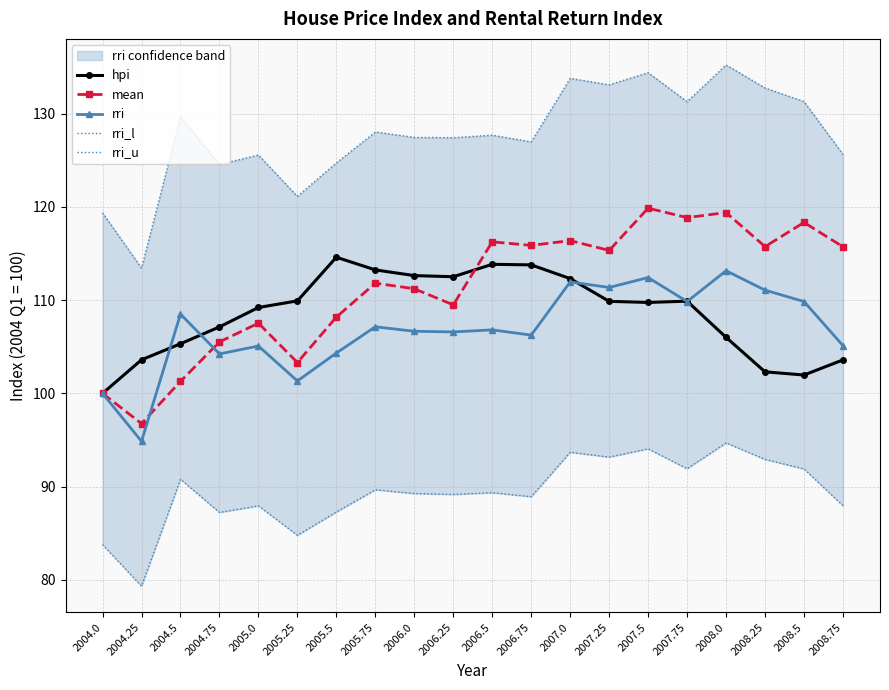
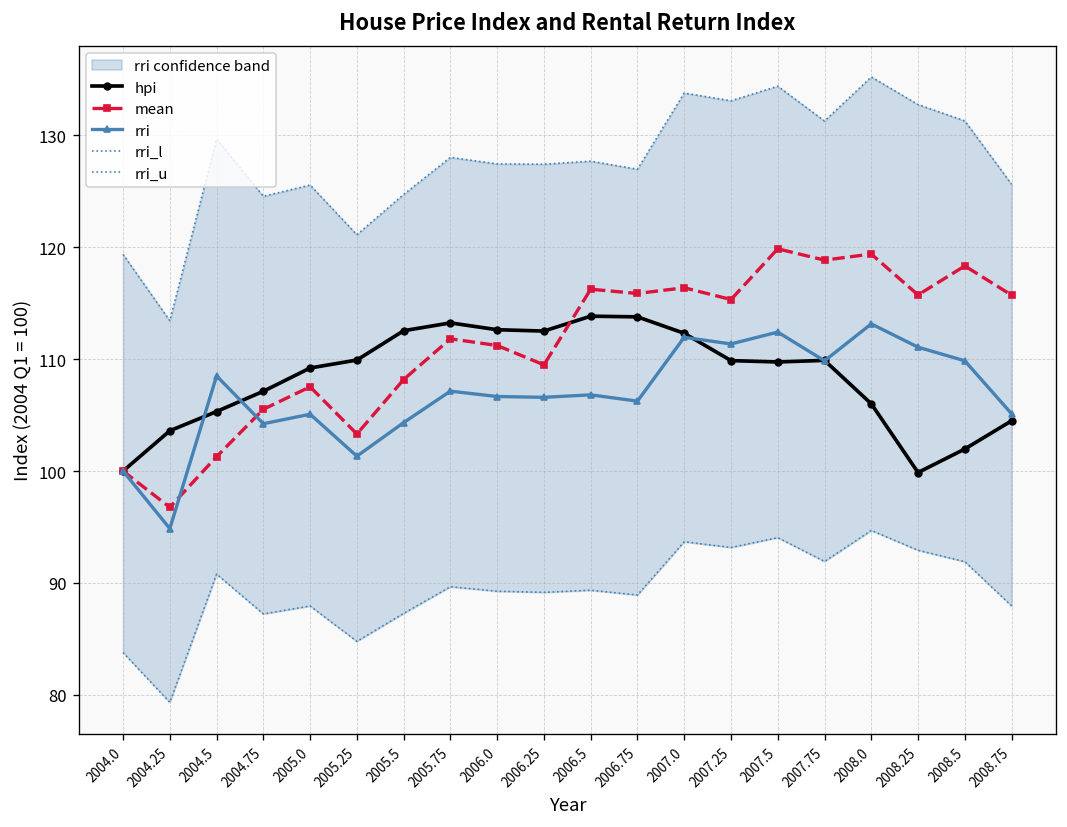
  {
    "hpi": {
      "2004.25": 104,
      "2004.5": 105,
      "2004.75": 107,
      "2005.0": 109,
      "2005.25": 110,
-     "2005.5": 115,
+     "2005.5": 113,
      "2005.75": 113,
      "2006.0": 113,
      "2006.25": 113,
      "2006.5": 114,
      "2006.75": 114,
      "2007.0": 112,
      "2007.25": 110,
      "2007.5": 110,
      "2008.0": 106,
-     "2008.25": 102,
+     "2008.25": 100,
      "2008.5": 102,
-     "2008.75": 103.6
+     "2008.75": 104.5
    },
    "mean": {
      "2004.25": 97,
      "2004.5": 101,
      "2004.75": 106,
      "2005.0": 108,
      "2005.25": 103,
      "2005.5": 108,
      "2005.75": 112,
      "2006.0": 111,
      "2006.25": 109,
      "2006.5": 116,
      "2006.75": 116,
      "2007.0": 116,
      "2007.25": 115,
      "2007.5": 120,
      "2007.75": 119,
      "2008.0": 119,
      "2008.25": 116,
      "2008.5": 118,
      "2008.75": 116
    }
  }
